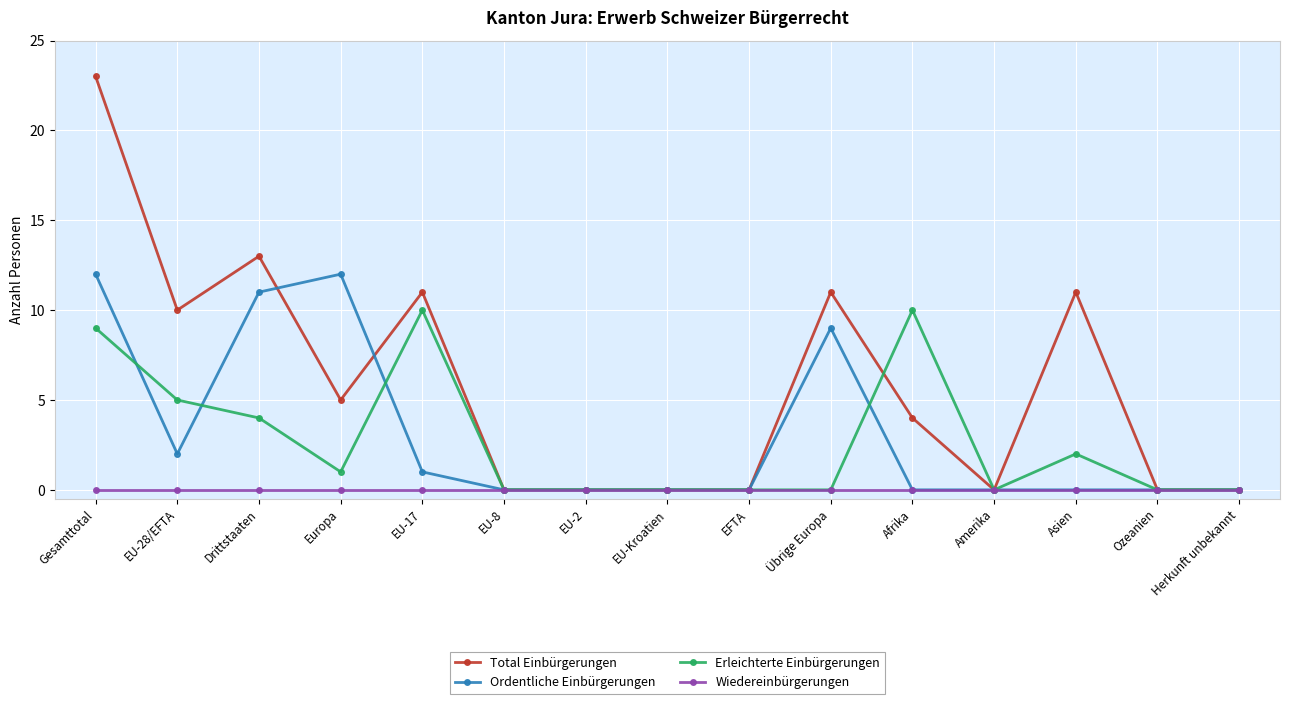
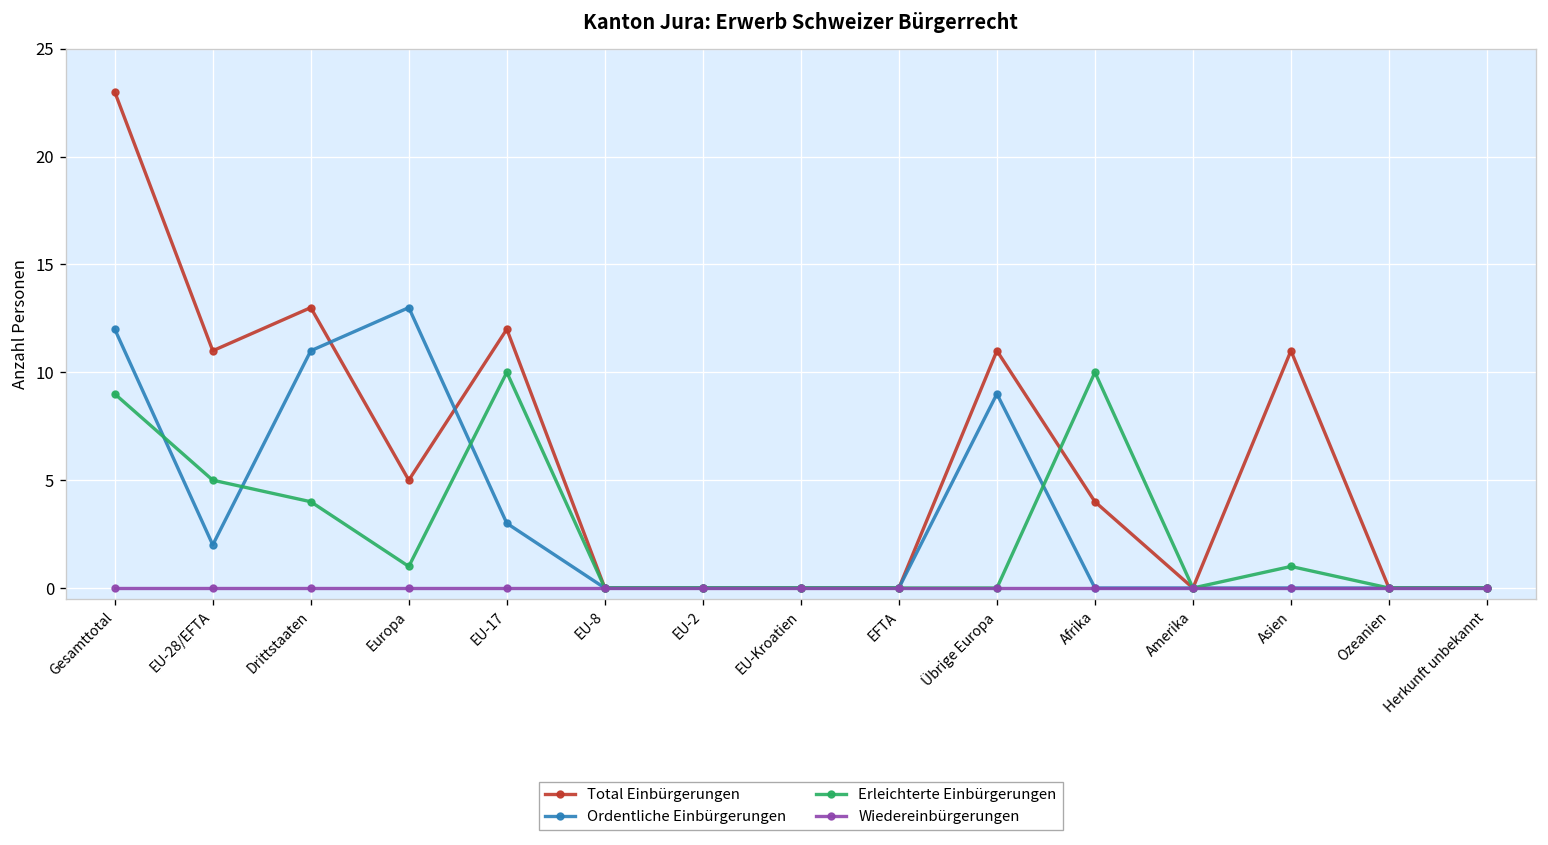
  {
    "Total Einbürgerungen": {
      "Gesamttotal": 23,
-     "EU-28/EFTA": 10,
+     "EU-28/EFTA": 11,
      "Drittstaaten": 13,
      "Europa": 5,
-     "EU-17": 11,
+     "EU-17": 12,
      "Übrige Europa": 11,
      "Afrika": 4,
      "Asien": 11
    },
    "Ordentliche Einbürgerungen": {
      "Gesamttotal": 12,
      "EU-28/EFTA": 2,
      "Drittstaaten": 11,
-     "Europa": 12,
-     "EU-17": 1,
+     "Europa": 13,
+     "EU-17": 3,
      "Übrige Europa": 9
    },
    "Erleichterte Einbürgerungen": {
      "Gesamttotal": 9,
      "EU-28/EFTA": 5,
      "Drittstaaten": 4,
      "Europa": 1,
      "EU-17": 10,
      "Afrika": 10,
-     "Asien": 2
+     "Asien": 1
    },
    "Wiedereinbürgerungen": {
      "Gesamttotal": 0,
      "EU-28/EFTA": 0,
      "Drittstaaten": 0,
      "Europa": 0,
      "EU-17": 0
    }
  }
